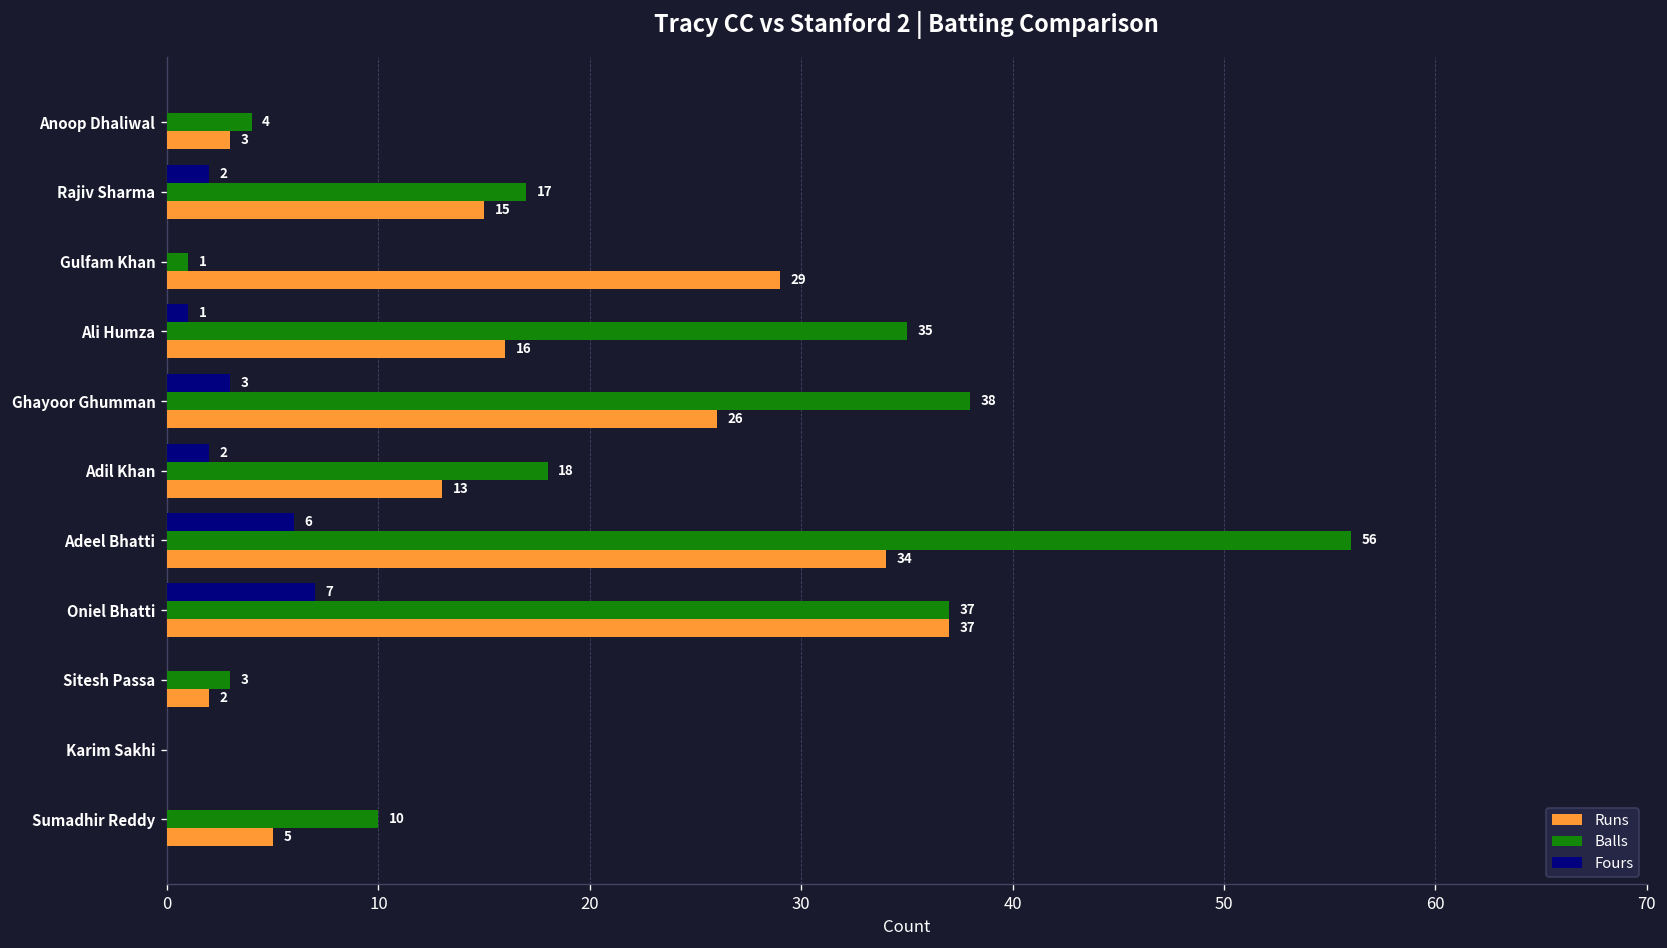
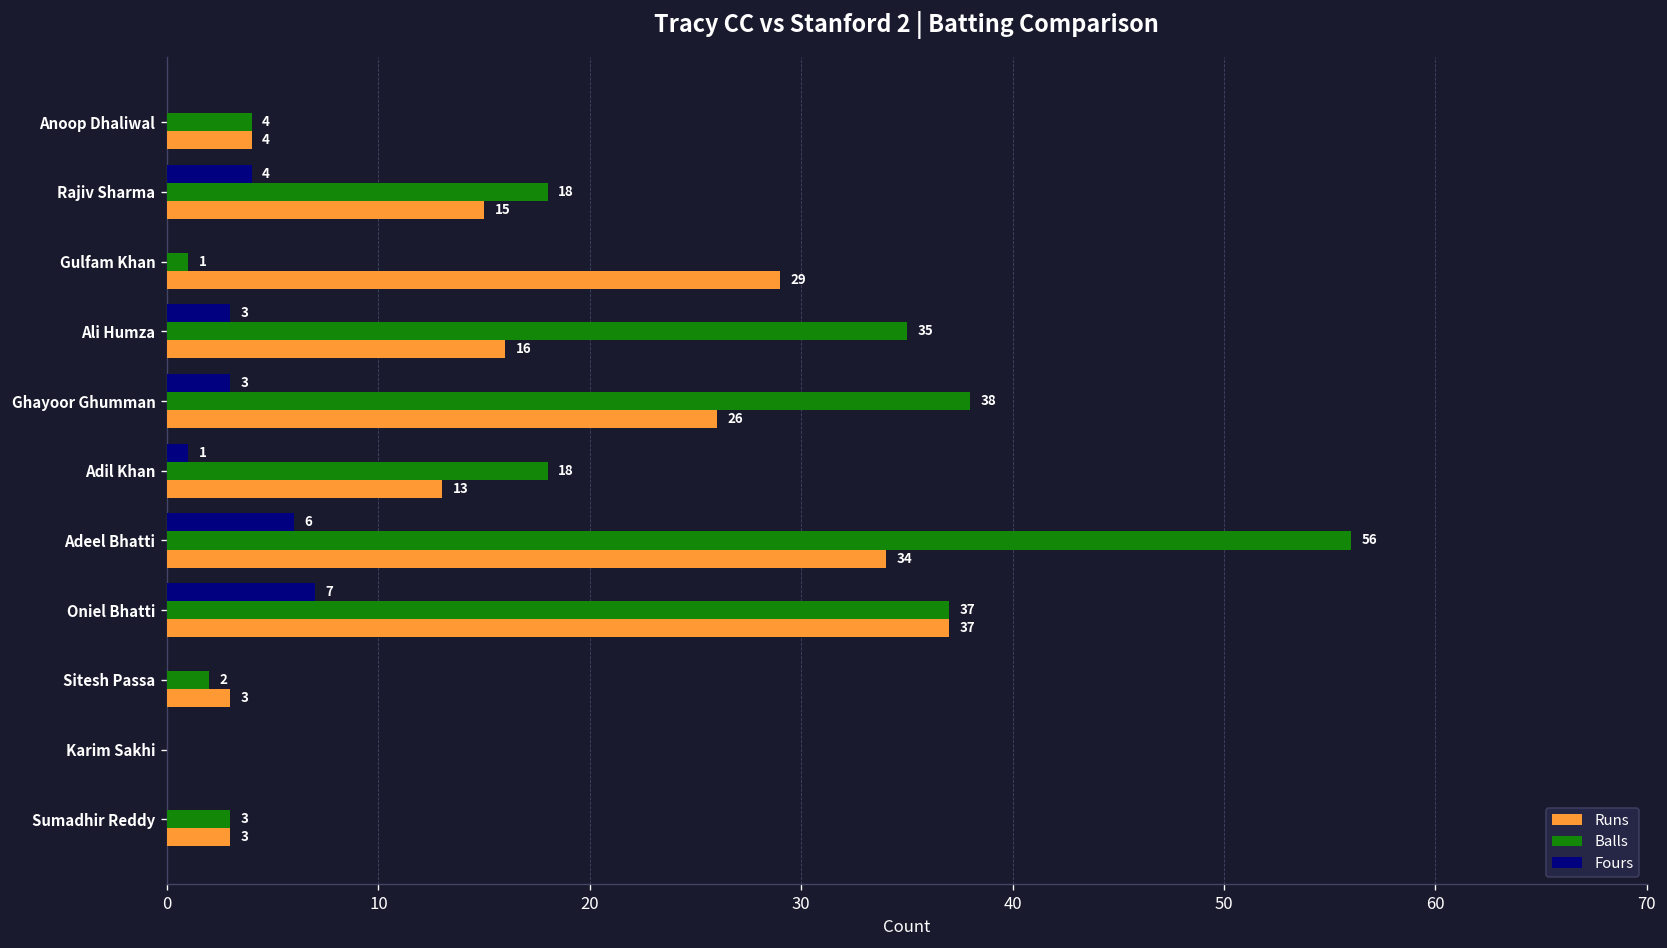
  {
    "Runs": {
-     "Anoop Dhaliwal": 3,
+     "Anoop Dhaliwal": 4,
      "Rajiv Sharma": 15,
      "Gulfam Khan": 29,
      "Ali Humza": 16,
      "Ghayoor Ghumman": 26,
      "Adil Khan": 13,
      "Adeel Bhatti": 34,
      "Oniel Bhatti": 37,
-     "Sitesh Passa": 2,
-     "Sumadhir Reddy": 5
+     "Sitesh Passa": 3,
+     "Sumadhir Reddy": 3
    },
    "Balls": {
      "Anoop Dhaliwal": 4,
-     "Rajiv Sharma": 17,
+     "Rajiv Sharma": 18,
      "Gulfam Khan": 1,
      "Ali Humza": 35,
      "Ghayoor Ghumman": 38,
      "Adil Khan": 18,
      "Adeel Bhatti": 56,
      "Oniel Bhatti": 37,
-     "Sitesh Passa": 3,
-     "Sumadhir Reddy": 10
+     "Sitesh Passa": 2,
+     "Sumadhir Reddy": 3
    },
    "Fours": {
-     "Rajiv Sharma": 2,
-     "Ali Humza": 1,
+     "Rajiv Sharma": 4,
+     "Ali Humza": 3,
      "Ghayoor Ghumman": 3,
-     "Adil Khan": 2,
+     "Adil Khan": 1,
      "Adeel Bhatti": 6,
      "Oniel Bhatti": 7
    }
  }
